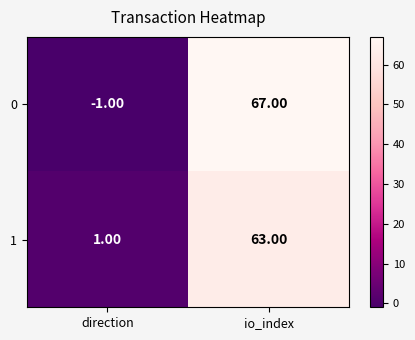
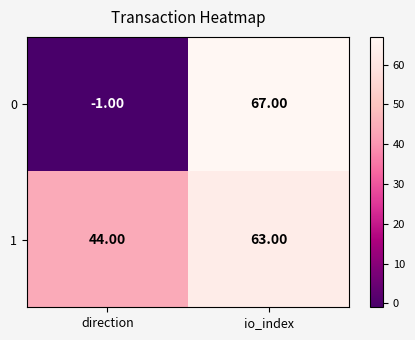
  {
    "0": {
      "direction": -1.00,
      "io_index": 67.00
    },
    "1": {
-     "direction": 1.00,
+     "direction": 44.00,
      "io_index": 63.00
    }
  }
